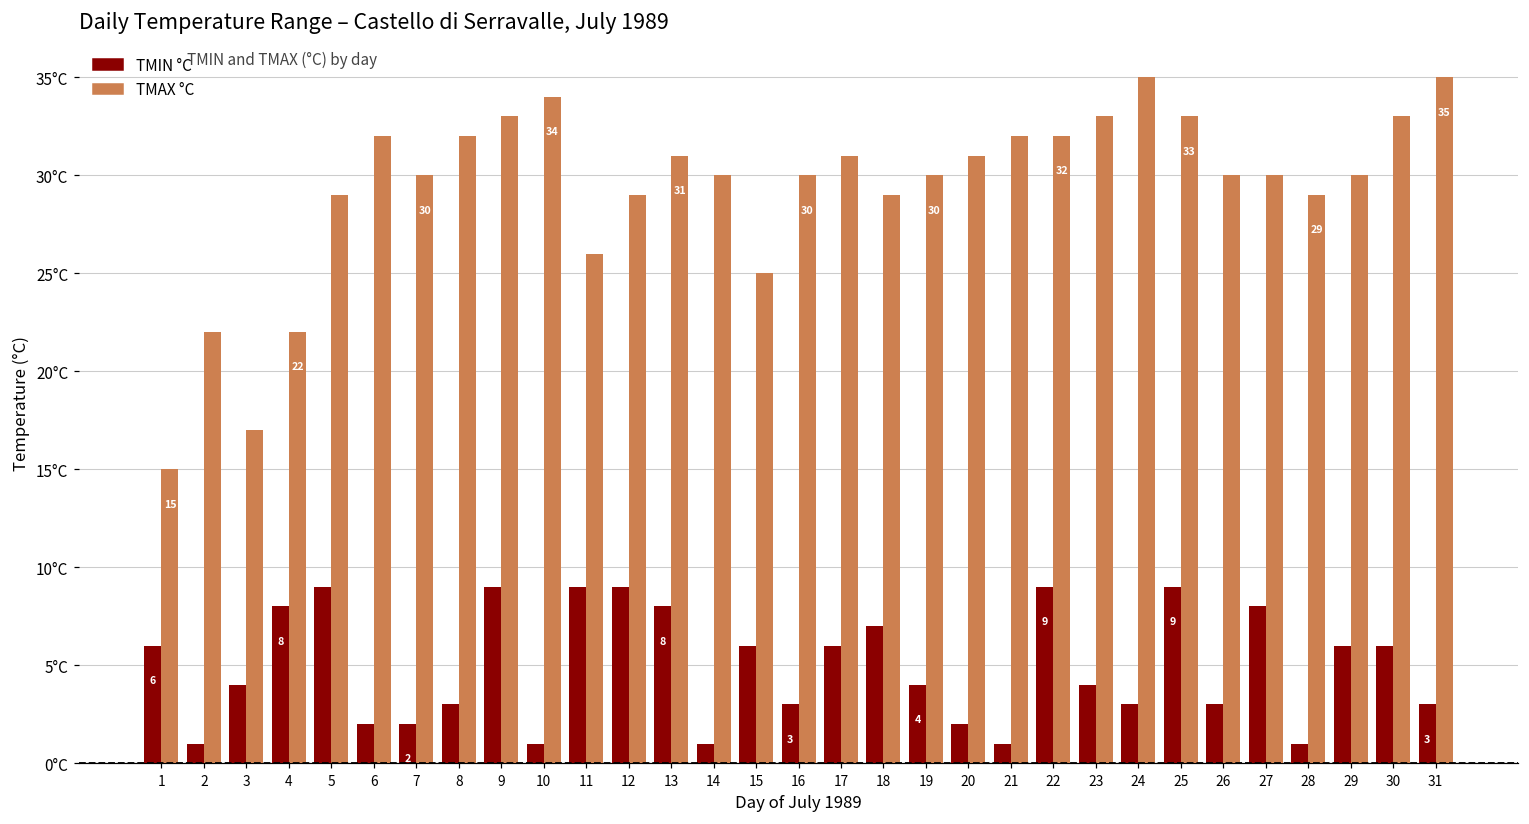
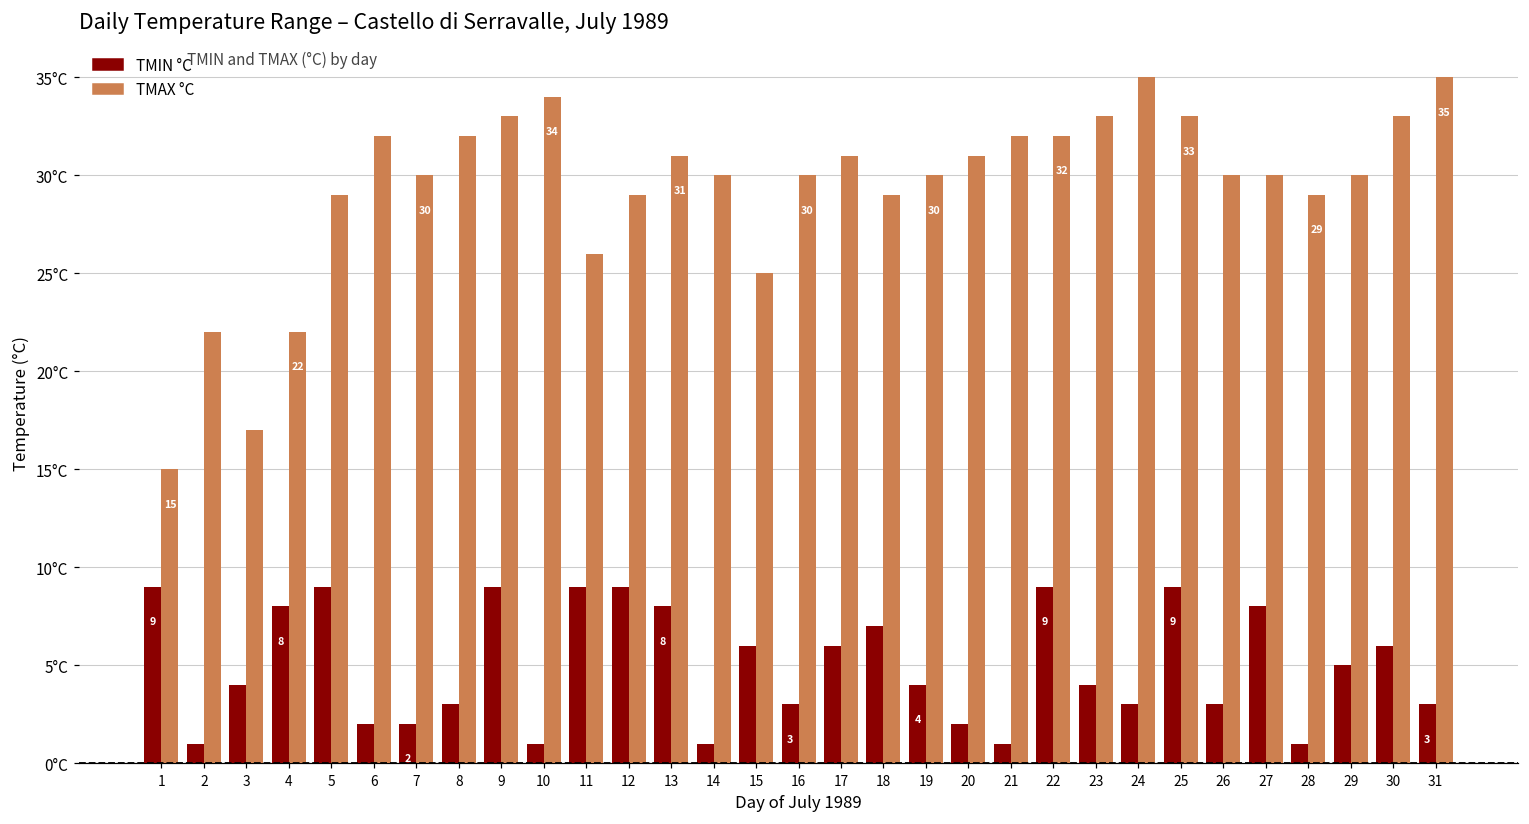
  {
    "TMIN °C": {
-     "1": "6",
+     "1": "9",
      "4": "8",
      "7": "2",
      "13": "8",
      "16": "3",
      "19": "4",
      "22": "9",
      "25": "9",
-     "29": "6°C",
+     "29": "5°C",
      "31": "3"
    },
    "TMAX °C": {
      "1": "15",
      "4": "22",
      "7": "30",
      "10": "34",
      "13": "31",
      "16": "30",
      "19": "30",
      "22": "32",
      "25": "33",
      "28": "29",
      "31": "35"
    }
  }
